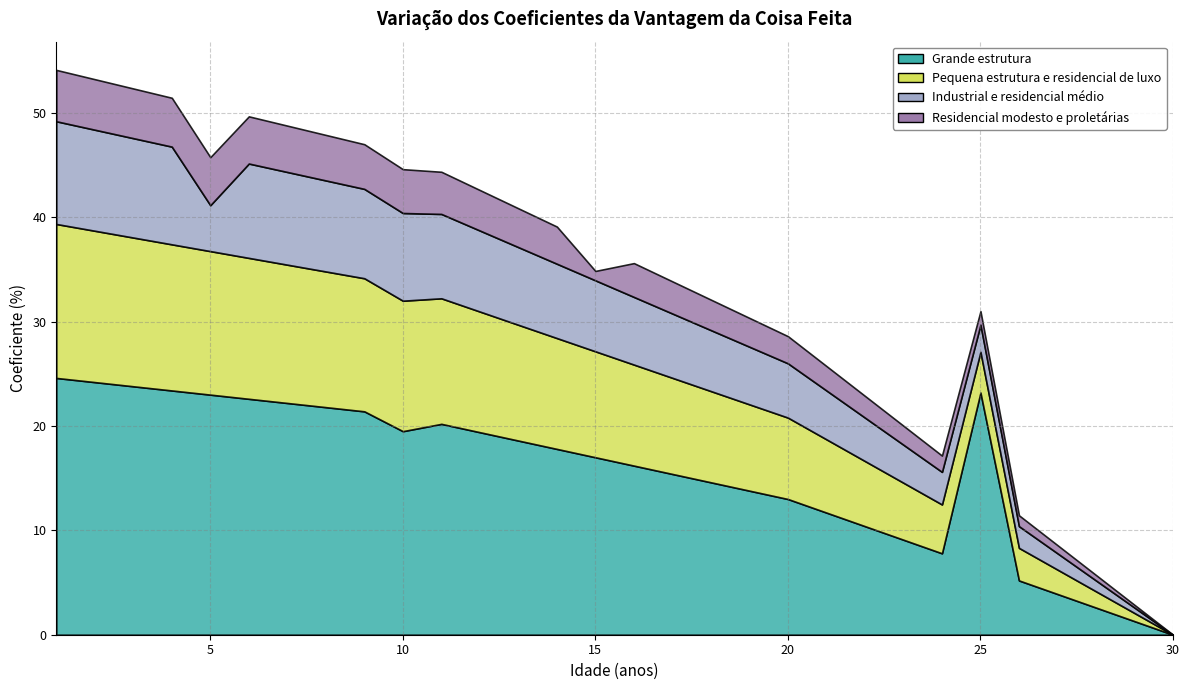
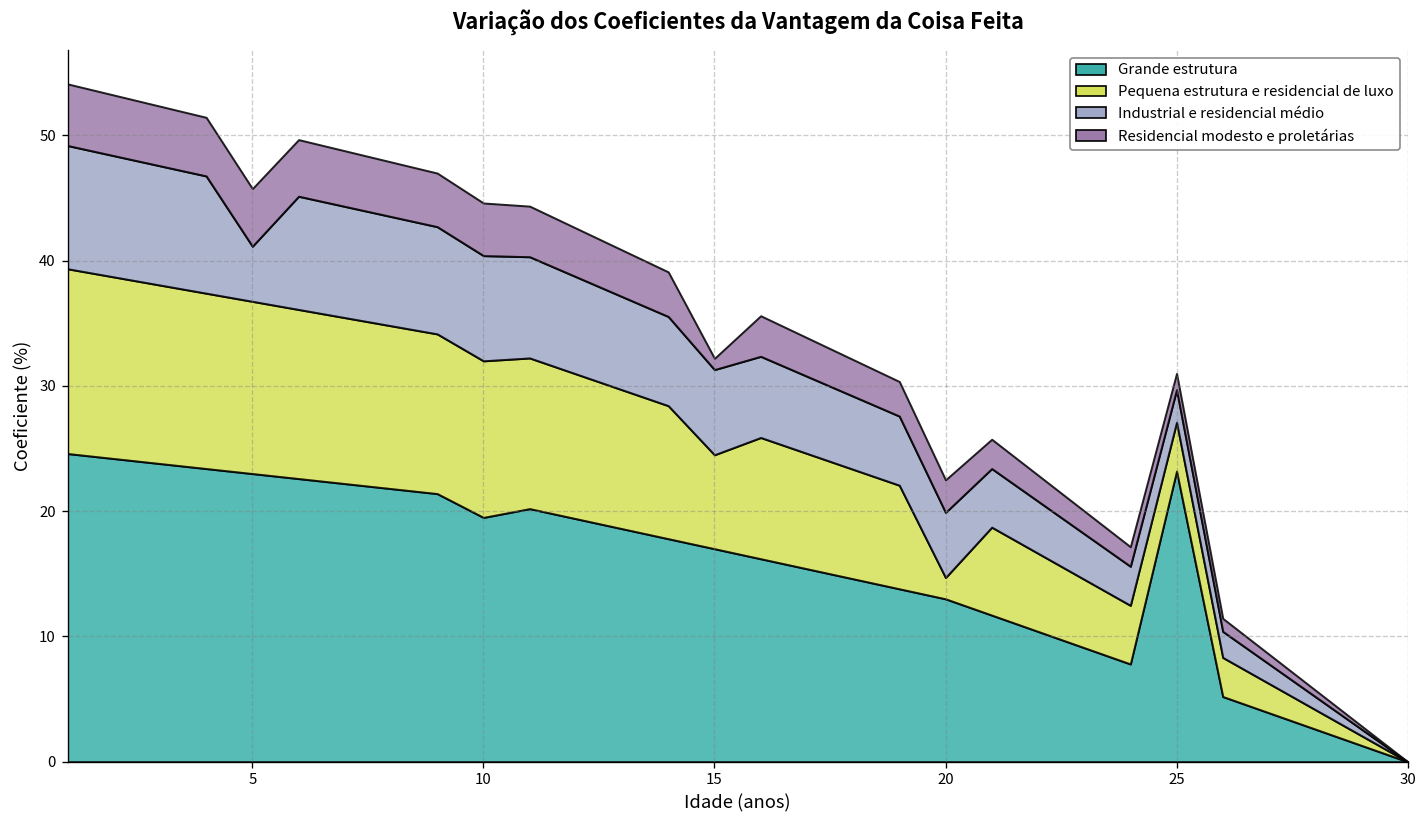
  {
    "Grande estrutura": {
      "5": 23.0,
      "10": 19.5,
      "15": 17.0,
      "20": 13.0,
      "25": 23.2
    },
    "Pequena estrutura e residencial de luxo": {
      "5": 13.8,
      "10": 12.5,
-     "15": 10.1,
-     "20": 7.8,
+     "15": 7.5,
+     "20": 1.7,
      "25": 3.9
    }
  }
